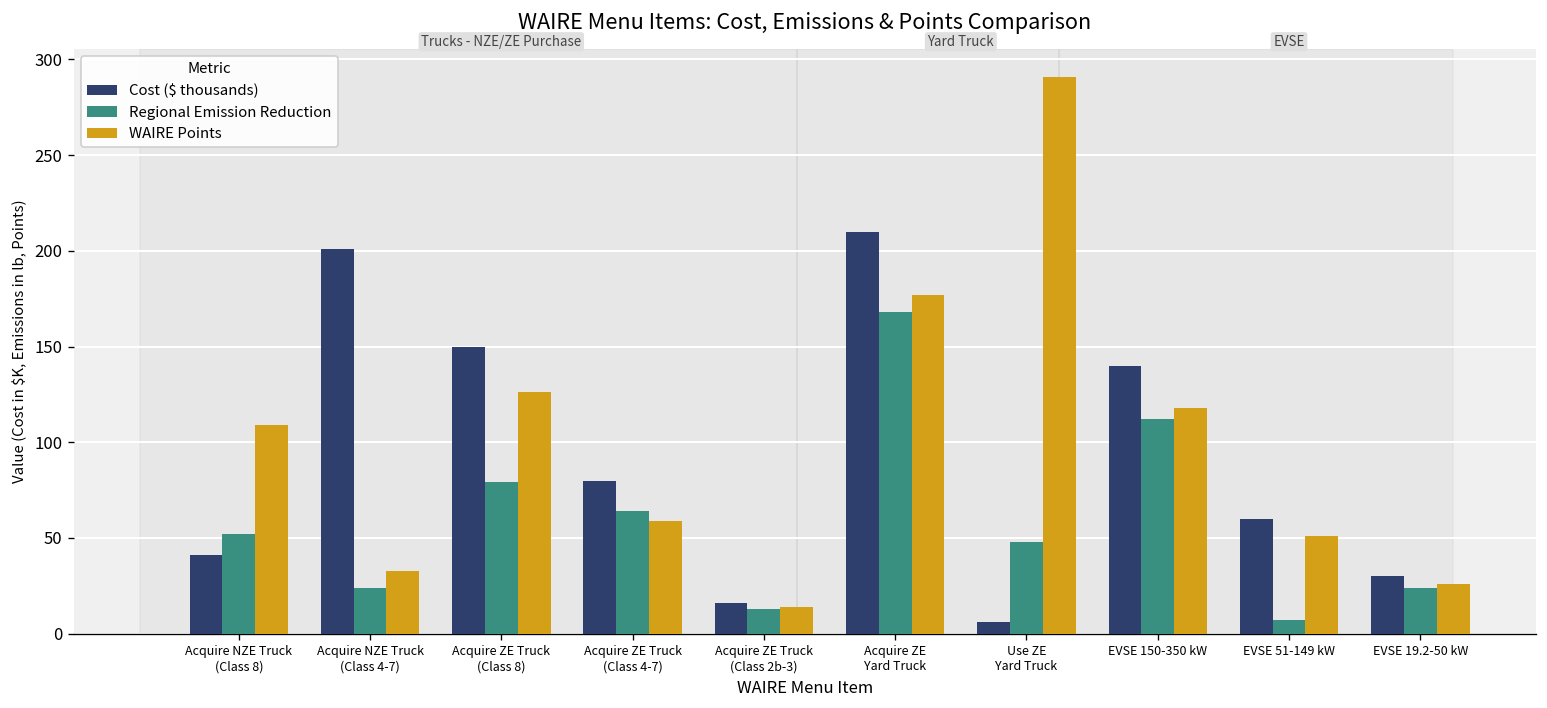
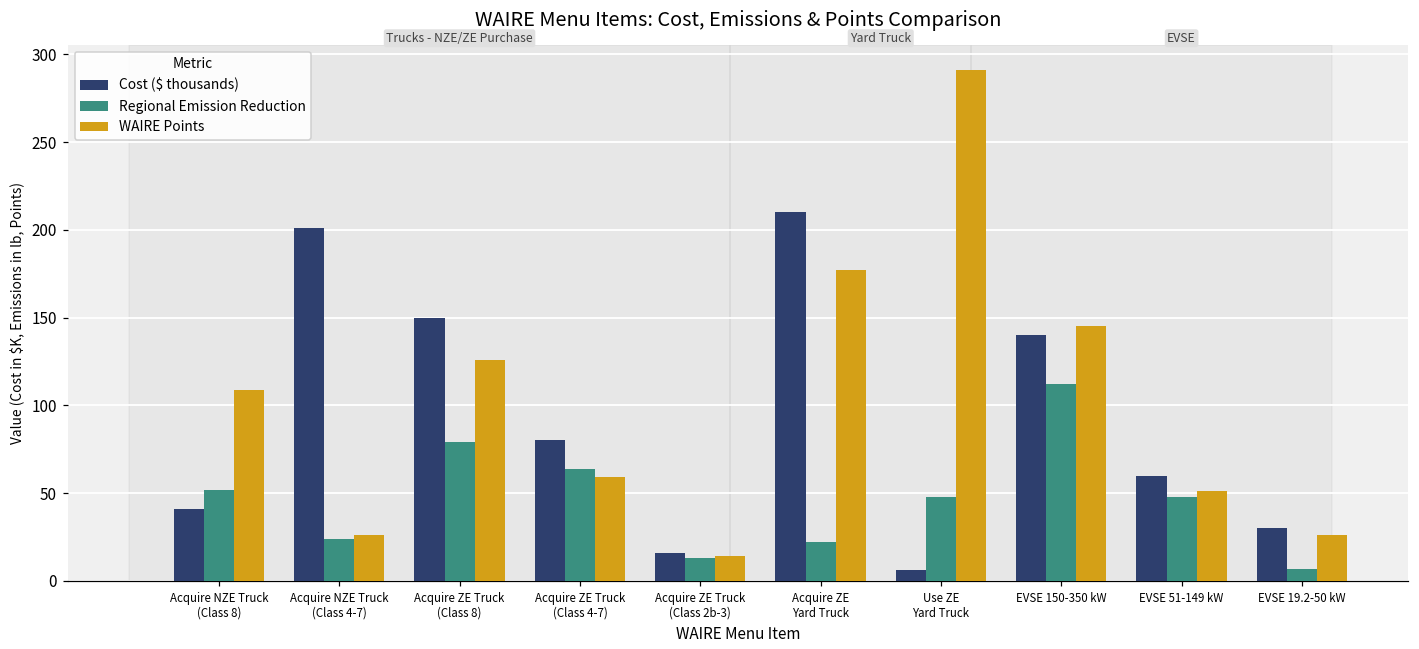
  {
    "Cost ($ thousands)": {
      "Acquire NZE Truck (Class 8)": 41,
      "Acquire NZE Truck (Class 4-7)": 201,
      "Acquire ZE Truck (Class 8)": 150,
      "Acquire ZE Truck (Class 4-7)": 80,
      "Acquire ZE Truck (Class 2b-3)": 16,
      "Acquire ZE Yard Truck": 210,
      "Use ZE Yard Truck": 6,
      "EVSE 150-350 kW": 140,
      "EVSE 51-149 kW": 60,
      "EVSE 19.2-50 kW": 30
    },
    "Regional Emission Reduction": {
      "Acquire NZE Truck (Class 8)": 52,
      "Acquire NZE Truck (Class 4-7)": 24,
      "Acquire ZE Truck (Class 8)": 79,
      "Acquire ZE Truck (Class 4-7)": 64,
      "Acquire ZE Truck (Class 2b-3)": 13,
-     "Acquire ZE Yard Truck": 168,
+     "Acquire ZE Yard Truck": 22,
      "Use ZE Yard Truck": 48,
      "EVSE 150-350 kW": 112,
-     "EVSE 51-149 kW": 7,
-     "EVSE 19.2-50 kW": 24
+     "EVSE 51-149 kW": 48,
+     "EVSE 19.2-50 kW": 7
    },
    "WAIRE Points": {
      "Acquire NZE Truck (Class 8)": 109,
-     "Acquire NZE Truck (Class 4-7)": 33,
+     "Acquire NZE Truck (Class 4-7)": 26,
      "Acquire ZE Truck (Class 8)": 126,
      "Acquire ZE Truck (Class 4-7)": 59,
      "Acquire ZE Truck (Class 2b-3)": 14,
      "Acquire ZE Yard Truck": 177,
      "Use ZE Yard Truck": 291,
-     "EVSE 150-350 kW": 118,
+     "EVSE 150-350 kW": 145,
      "EVSE 51-149 kW": 51,
      "EVSE 19.2-50 kW": 26
    }
  }
